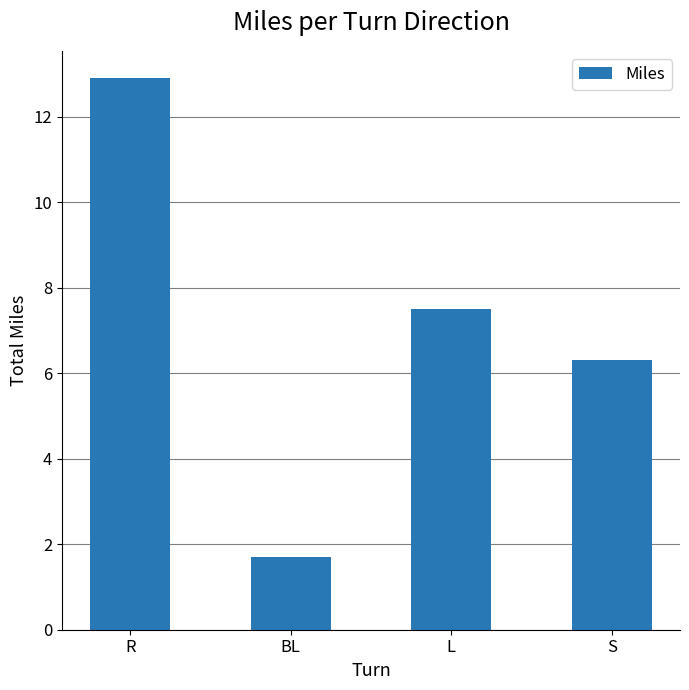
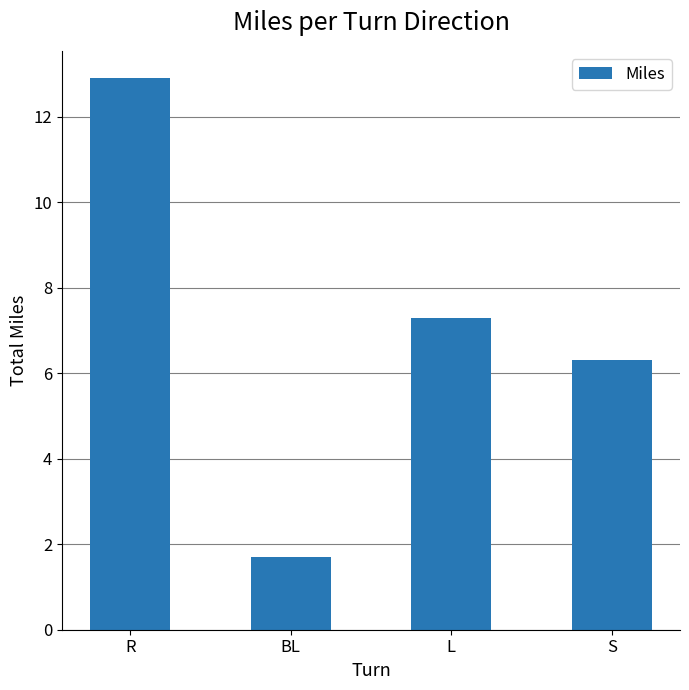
  {
    "R": 12.9,
    "BL": 1.7,
-   "L": 7.5,
+   "L": 7.3,
    "S": 6.3
  }
